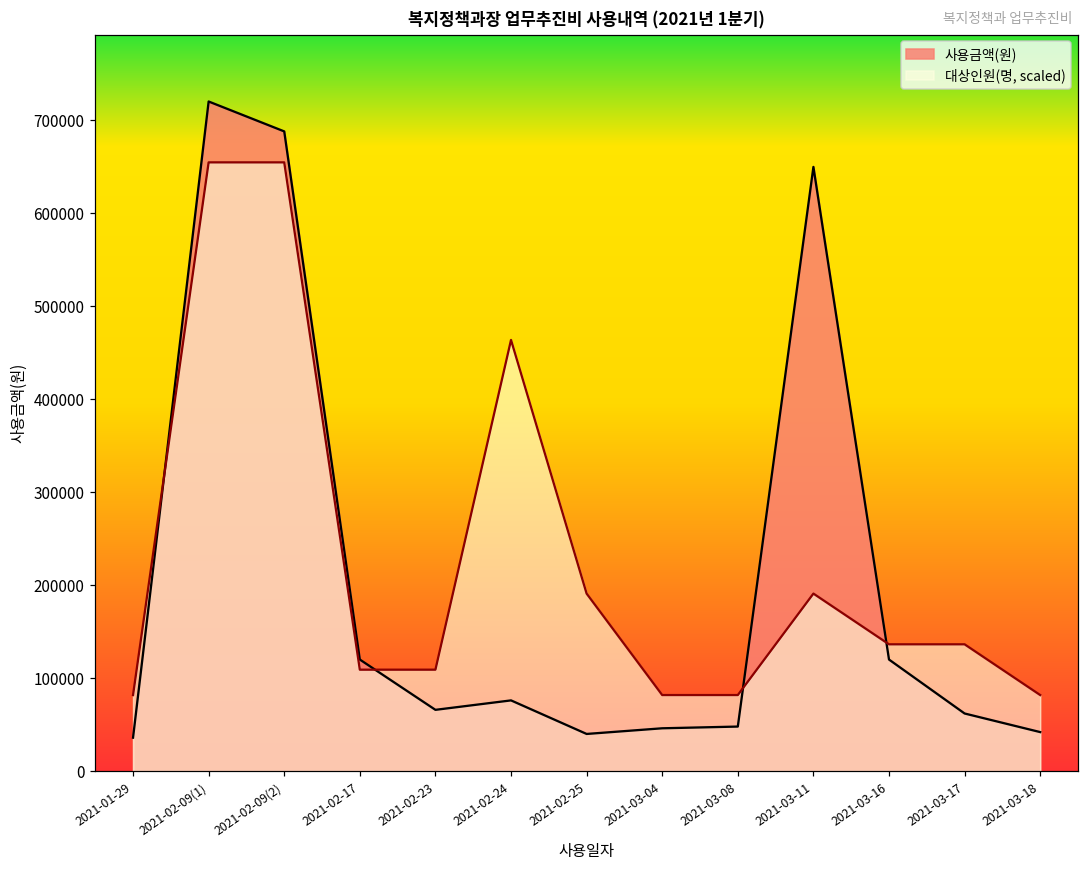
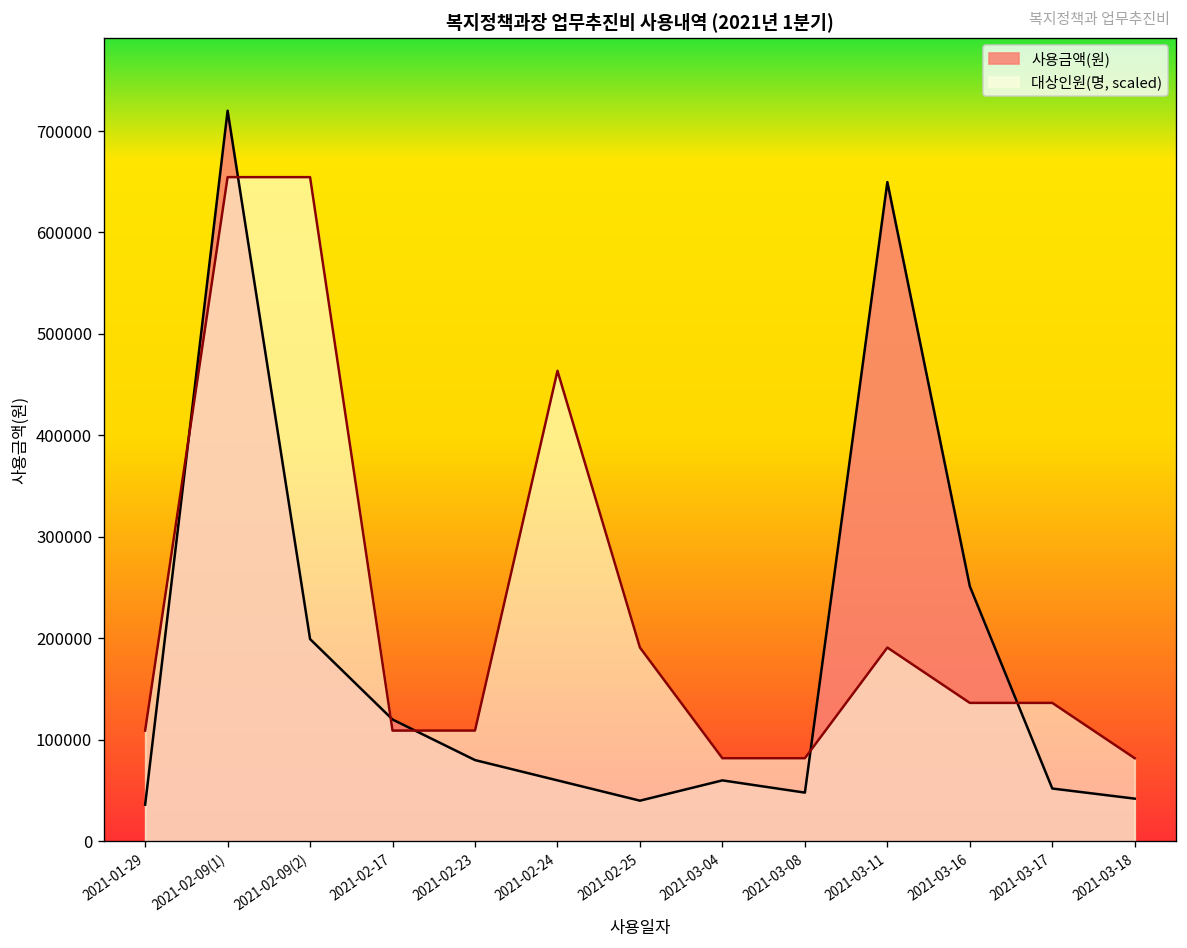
  {
    "사용금액(원)": {
      "2021-01-29": 40000,
      "2021-02-09(1)": 720000,
-     "2021-02-09(2)": 690000,
+     "2021-02-09(2)": 200000,
      "2021-02-17": 120000,
-     "2021-02-23": 70000,
-     "2021-02-24": 80000,
+     "2021-02-23": 80000,
+     "2021-02-24": 60000,
      "2021-02-25": 40000,
-     "2021-03-04": 50000,
+     "2021-03-04": 60000,
      "2021-03-08": 50000,
      "2021-03-11": 650000,
-     "2021-03-16": 120000,
-     "2021-03-17": 60000,
+     "2021-03-16": 250000,
+     "2021-03-17": 50000,
      "2021-03-18": 40000
    },
    "대상인원(명, scaled)": {
-     "2021-01-29": 80000,
+     "2021-01-29": 110000,
      "2021-02-09(1)": 650000,
      "2021-02-09(2)": 650000,
      "2021-02-17": 110000,
      "2021-02-23": 110000,
      "2021-02-24": 460000,
      "2021-02-25": 190000,
      "2021-03-04": 80000,
      "2021-03-08": 80000,
      "2021-03-11": 190000,
      "2021-03-16": 140000,
      "2021-03-17": 140000,
      "2021-03-18": 80000
    }
  }
